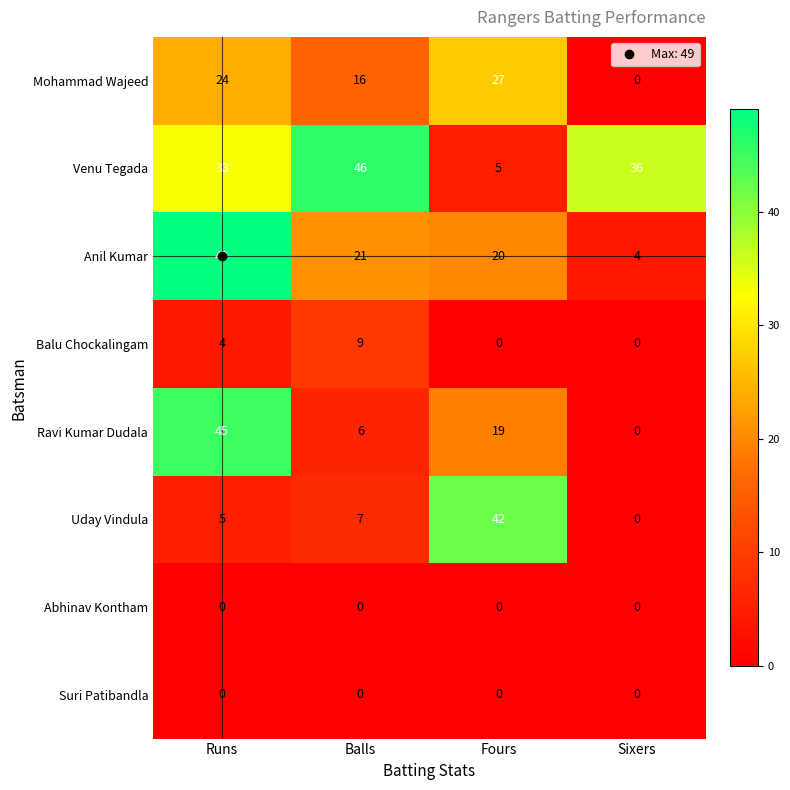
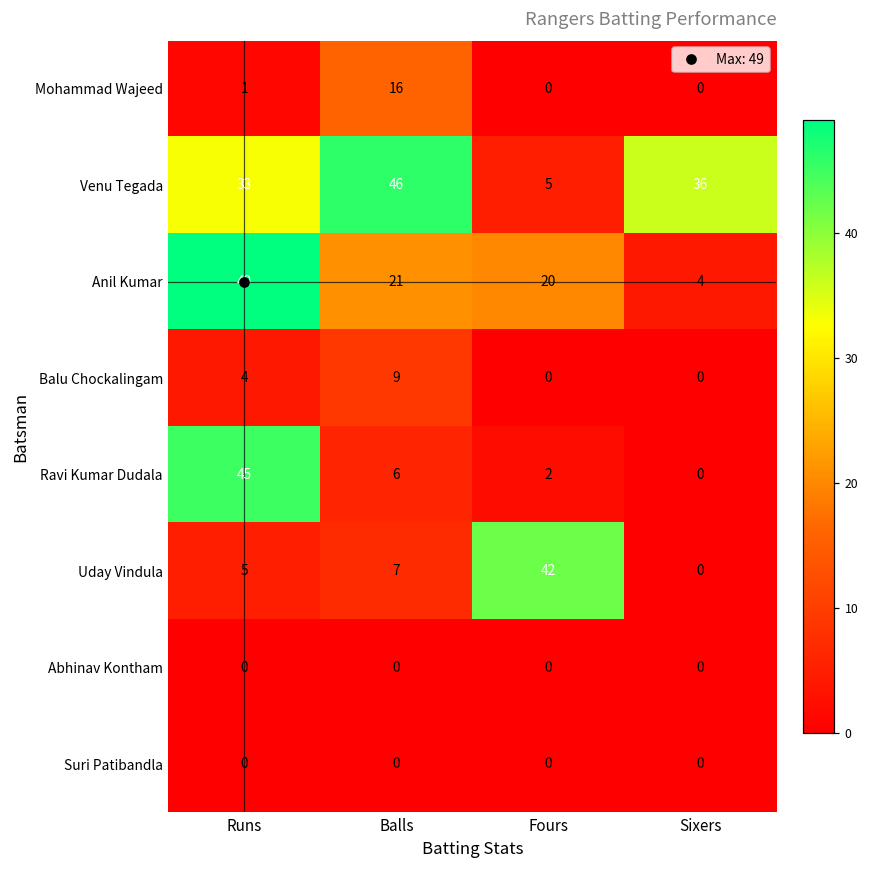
  {
    "Mohammad Wajeed": {
-     "Runs": 24,
+     "Runs": 1,
      "Balls": 16,
-     "Fours": 27,
+     "Fours": 0,
      "Sixers": 0
    },
    "Venu Tegada": {
      "Runs": 33,
      "Balls": 46,
      "Fours": 5,
      "Sixers": 36
    },
    "Anil Kumar": {
      "Balls": 21,
      "Fours": 20,
      "Sixers": 4
    },
    "Balu Chockalingam": {
      "Runs": 4,
      "Balls": 9,
      "Fours": 0,
      "Sixers": 0
    },
    "Ravi Kumar Dudala": {
      "Runs": 45,
      "Balls": 6,
-     "Fours": 19,
+     "Fours": 2,
      "Sixers": 0
    },
    "Uday Vindula": {
      "Runs": 5,
      "Balls": 7,
      "Fours": 42,
      "Sixers": 0
    },
    "Abhinav Kontham": {
      "Runs": 0,
      "Balls": 0,
      "Fours": 0,
      "Sixers": 0
    },
    "Suri Patibandla": {
      "Runs": 0,
      "Balls": 0,
      "Fours": 0,
      "Sixers": 0
    }
  }
